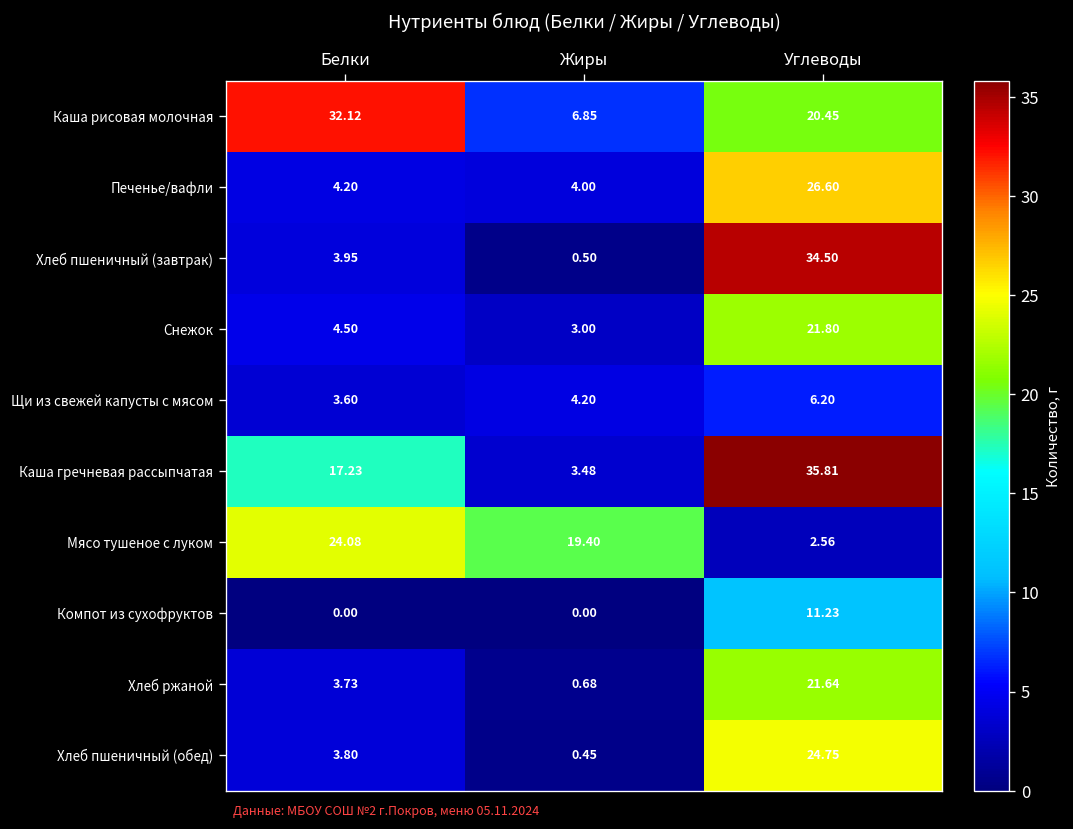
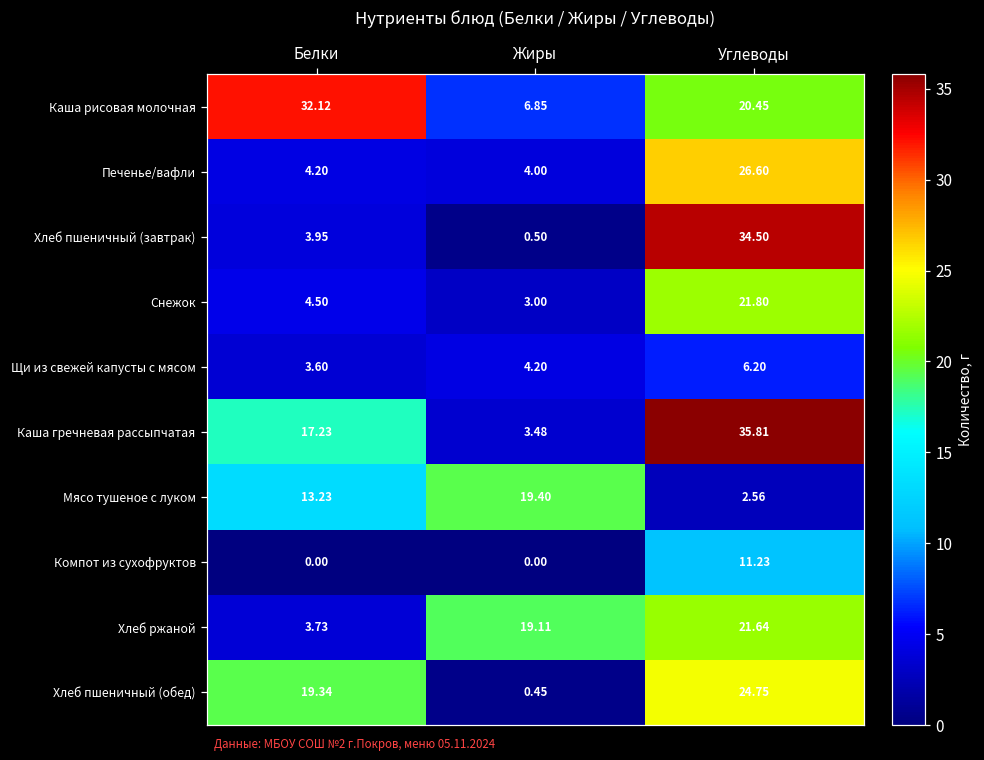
  {
    "Каша рисовая молочная": {
      "Белки": 32.12,
      "Жиры": 6.85,
      "Углеводы": 20.45
    },
    "Печенье/вафли": {
      "Белки": 4.20,
      "Жиры": 4.00,
      "Углеводы": 26.60
    },
    "Хлеб пшеничный (завтрак)": {
      "Белки": 3.95,
      "Жиры": 0.50,
      "Углеводы": 34.50
    },
    "Снежок": {
      "Белки": 4.50,
      "Жиры": 3.00,
      "Углеводы": 21.80
    },
    "Щи из свежей капусты с мясом": {
      "Белки": 3.60,
      "Жиры": 4.20,
      "Углеводы": 6.20
    },
    "Каша гречневая рассыпчатая": {
      "Белки": 17.23,
      "Жиры": 3.48,
      "Углеводы": 35.81
    },
    "Мясо тушеное с луком": {
-     "Белки": 24.08,
+     "Белки": 13.23,
      "Жиры": 19.40,
      "Углеводы": 2.56
    },
    "Компот из сухофруктов": {
      "Белки": 0.00,
      "Жиры": 0.00,
      "Углеводы": 11.23
    },
    "Хлеб ржаной": {
      "Белки": 3.73,
-     "Жиры": 0.68,
+     "Жиры": 19.11,
      "Углеводы": 21.64
    },
    "Хлеб пшеничный (обед)": {
-     "Белки": 3.80,
+     "Белки": 19.34,
      "Жиры": 0.45,
      "Углеводы": 24.75
    }
  }
